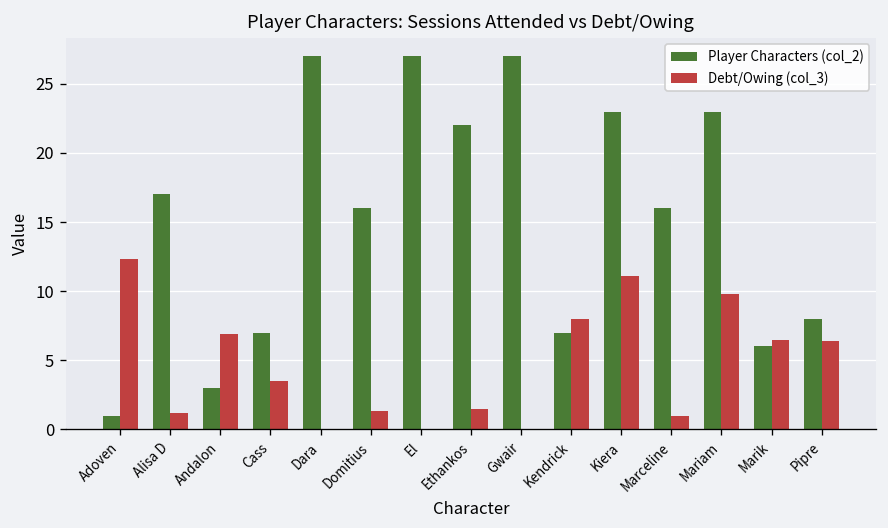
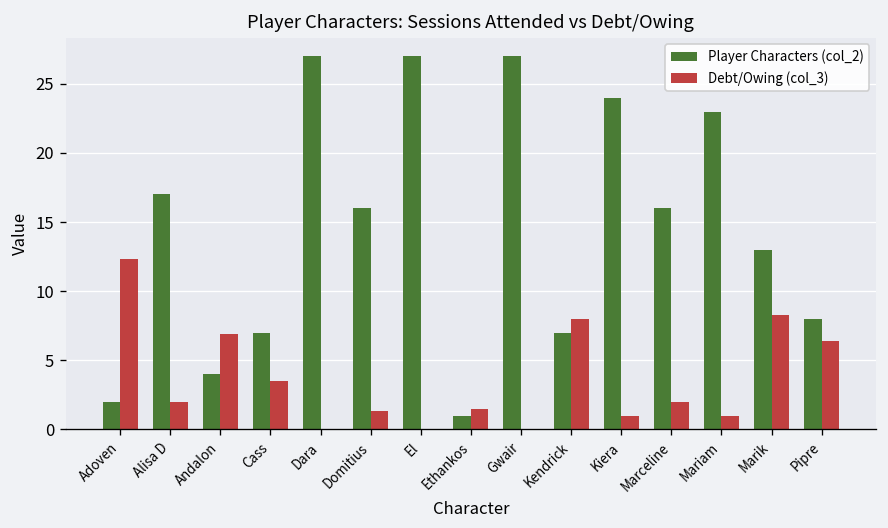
  {
    "Player Characters (col_2)": {
-     "Adoven": 1,
+     "Adoven": 2,
      "Alisa D": 17,
-     "Andalon": 3,
+     "Andalon": 4,
      "Cass": 7,
      "Dara": 27,
      "Domitius": 16,
      "El": 27,
-     "Ethankos": 22,
+     "Ethankos": 1,
      "Gwair": 27,
      "Kendrick": 7,
-     "Kiera": 23,
+     "Kiera": 24,
      "Marceline": 16,
      "Mariam": 23,
-     "Marik": 6,
+     "Marik": 13,
      "Pipre": 8
    },
    "Debt/Owing (col_3)": {
      "Adoven": 12.3,
-     "Alisa D": 1.2,
+     "Alisa D": 2.0,
      "Andalon": 6.9,
      "Cass": 3.5,
      "Dara": 0.0,
      "Domitius": 1.3,
      "El": 0.0,
      "Ethankos": 1.5,
      "Gwair": 0.0,
      "Kendrick": 8.0,
-     "Kiera": 11.1,
-     "Marceline": 1,
-     "Mariam": 9.8,
-     "Marik": 6.5,
+     "Kiera": 1.0,
+     "Marceline": 2,
+     "Mariam": 1.0,
+     "Marik": 8.3,
      "Pipre": 6.4
    }
  }
